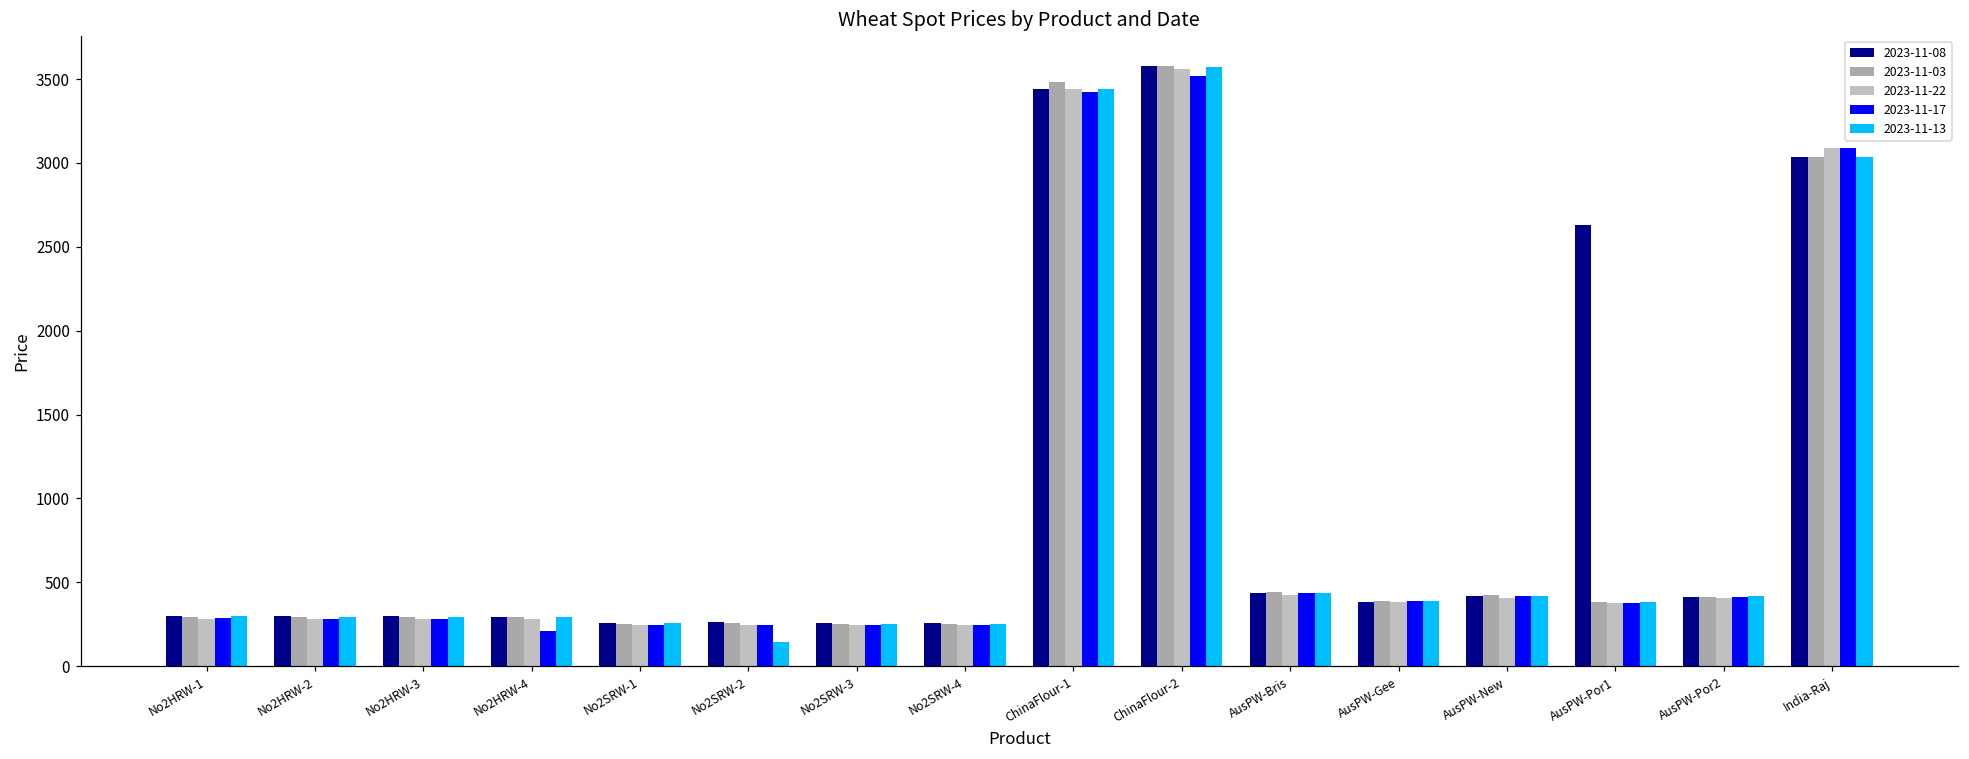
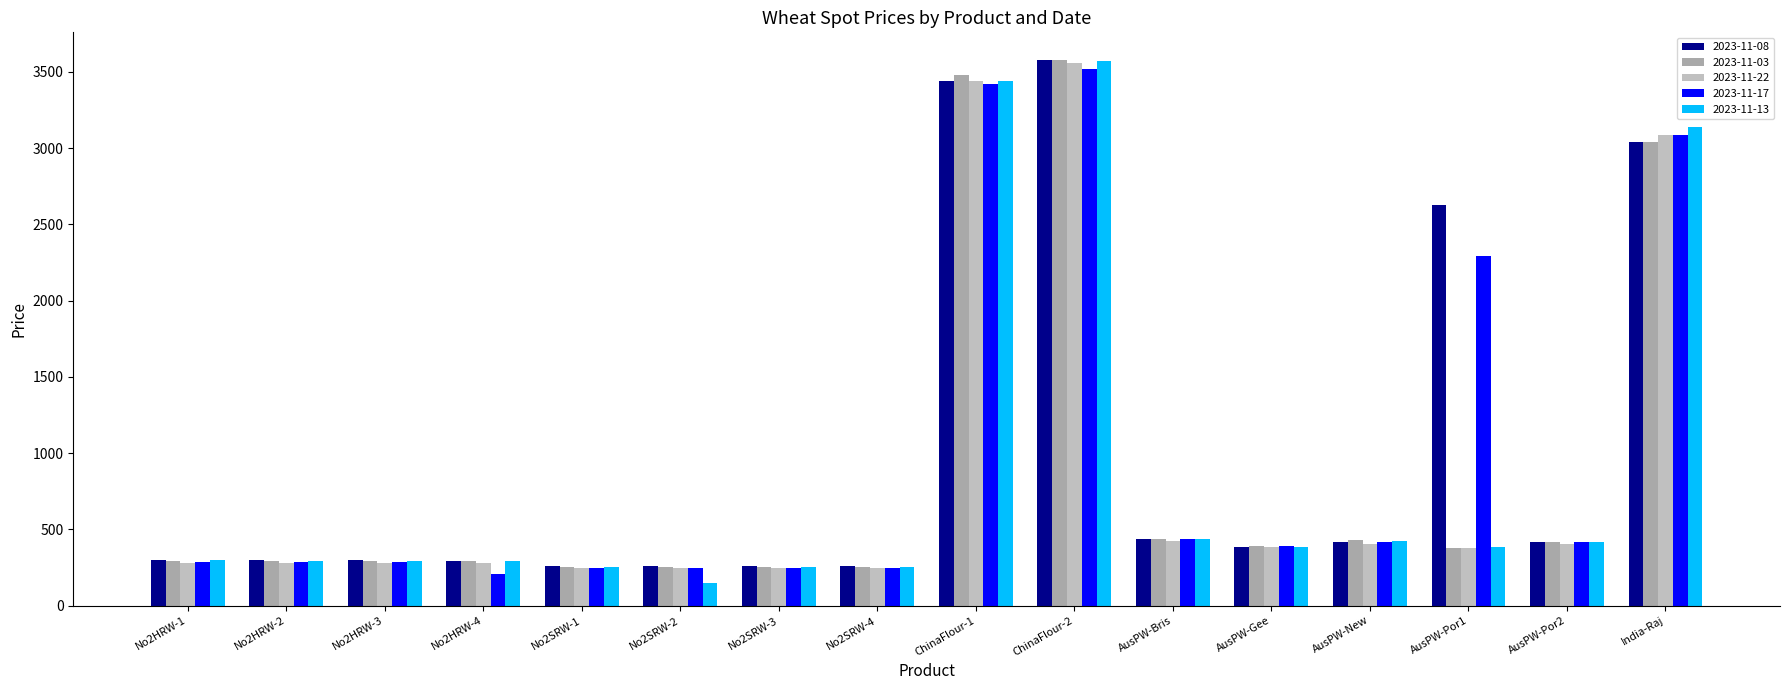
  {
    "2023-11-08": {
      "No2HRW-1": 300,
      "No2HRW-2": 300,
      "No2HRW-3": 300,
      "No2HRW-4": 300,
      "No2SRW-1": 260,
      "No2SRW-2": 260,
      "No2SRW-3": 260,
      "No2SRW-4": 260,
      "ChinaFlour-1": 3440,
      "ChinaFlour-2": 3580,
      "AusPW-Bris": 440,
      "AusPW-Gee": 380,
      "AusPW-New": 420,
      "AusPW-Por1": 2630,
      "AusPW-Por2": 420,
      "India-Raj": 3040
    },
    "2023-11-17": {
      "No2HRW-1": 290,
      "No2HRW-2": 280,
      "No2HRW-3": 280,
      "No2HRW-4": 210,
      "No2SRW-1": 240,
      "No2SRW-2": 240,
      "No2SRW-3": 240,
      "No2SRW-4": 250,
      "ChinaFlour-1": 3420,
      "ChinaFlour-2": 3520,
      "AusPW-Bris": 440,
      "AusPW-Gee": 390,
      "AusPW-New": 420,
-     "AusPW-Por1": 380,
+     "AusPW-Por1": 2290,
      "AusPW-Por2": 410,
      "India-Raj": 3090
    },
    "2023-11-13": {
      "No2HRW-1": 300,
      "No2HRW-2": 290,
      "No2HRW-3": 290,
      "No2HRW-4": 290,
      "No2SRW-1": 260,
      "No2SRW-2": 150,
      "No2SRW-3": 250,
      "No2SRW-4": 250,
      "ChinaFlour-1": 3440,
      "ChinaFlour-2": 3570,
      "AusPW-Bris": 440,
      "AusPW-Gee": 390,
      "AusPW-New": 420,
      "AusPW-Por1": 380,
      "AusPW-Por2": 420,
-     "India-Raj": 3040
+     "India-Raj": 3140
    }
  }
